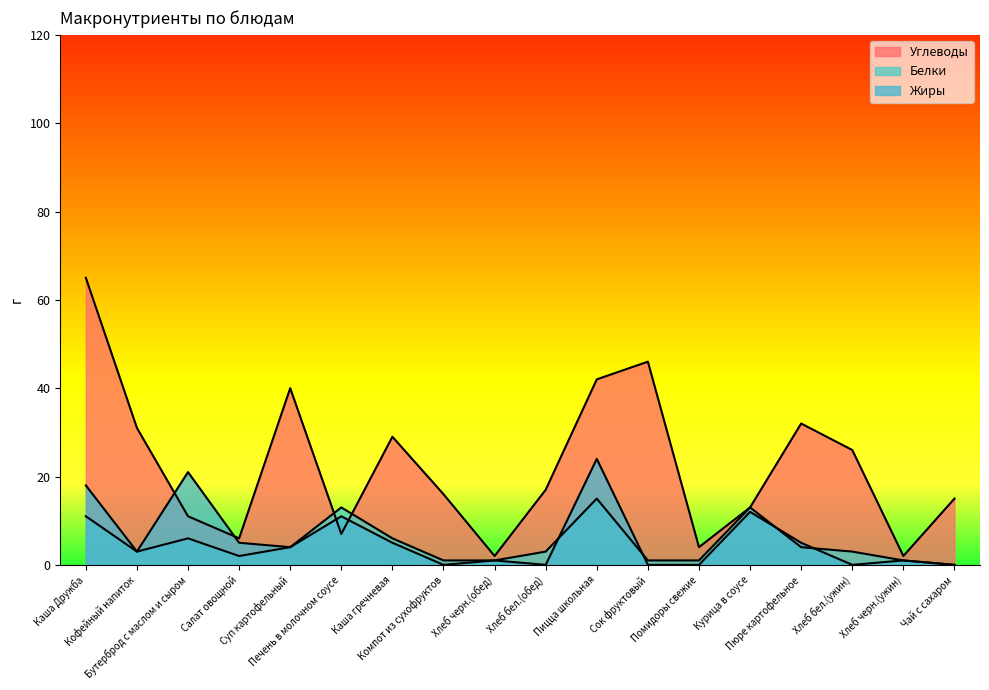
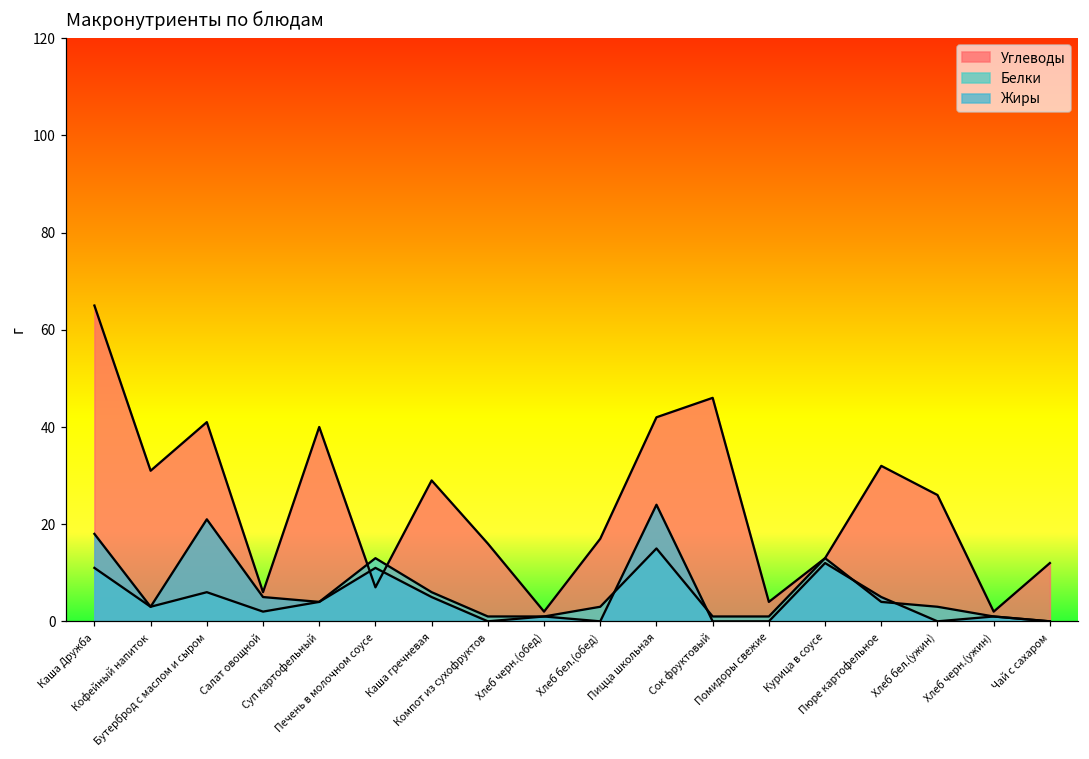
  {
    "Углеводы": {
      "Каша Дружба": 65,
      "Кофейный напиток": 31,
-     "Бутерброд с маслом и сыром": 11,
+     "Бутерброд с маслом и сыром": 41,
      "Салат овощной": 6,
      "Суп картофельный": 40,
      "Печень в молочном соусе": 7,
      "Каша гречневая": 29,
      "Компот из сухофруктов": 16,
      "Хлеб черн.(обед)": 2,
      "Хлеб бел.(обед)": 17,
      "Пицца школьная": 42,
      "Сок фруктовый": 46,
      "Помидоры свежие": 4,
      "Пюре картофельное": 32,
      "Хлеб бел.(ужин)": 26,
      "Хлеб черн.(ужин)": 2,
-     "Чай с сахаром": 15
+     "Чай с сахаром": 12
    }
  }
